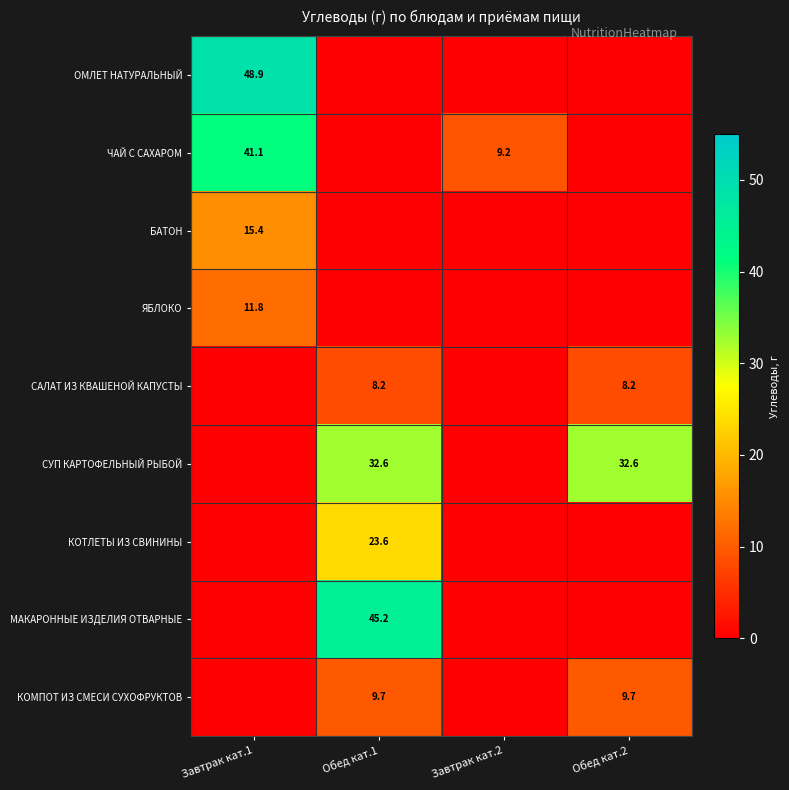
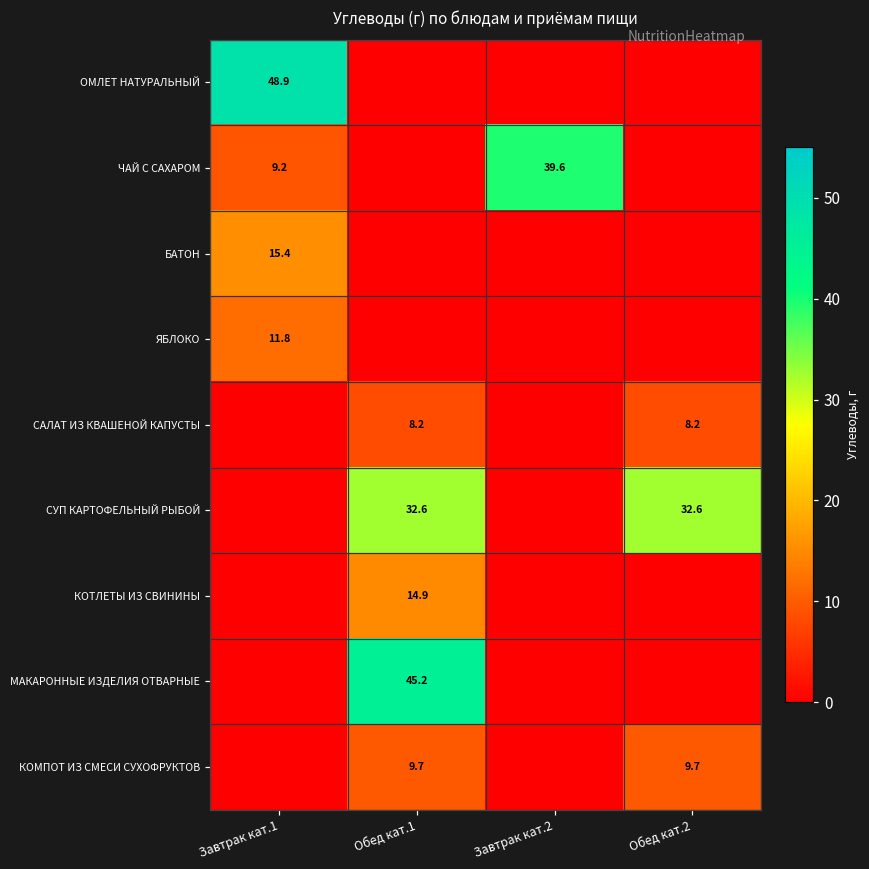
  {
    "ОМЛЕТ НАТУРАЛЬНЫЙ": {
      "Завтрак кат.1": 48.9
    },
    "ЧАЙ С САХАРОМ": {
-     "Завтрак кат.1": 41.1,
-     "Завтрак кат.2": 9.2
+     "Завтрак кат.1": 9.2,
+     "Завтрак кат.2": 39.6
    },
    "БАТОН": {
      "Завтрак кат.1": 15.4
    },
    "ЯБЛОКО": {
      "Завтрак кат.1": 11.8
    },
    "САЛАТ ИЗ КВАШЕНОЙ КАПУСТЫ": {
      "Обед кат.1": 8.2,
      "Обед кат.2": 8.2
    },
    "СУП КАРТОФЕЛЬНЫЙ РЫБОЙ": {
      "Обед кат.1": 32.6,
      "Обед кат.2": 32.6
    },
    "КОТЛЕТЫ ИЗ СВИНИНЫ": {
-     "Обед кат.1": 23.6
+     "Обед кат.1": 14.9
    },
    "МАКАРОННЫЕ ИЗДЕЛИЯ ОТВАРНЫЕ": {
      "Обед кат.1": 45.2
    },
    "КОМПОТ ИЗ СМЕСИ СУХОФРУКТОВ": {
      "Обед кат.1": 9.7,
      "Обед кат.2": 9.7
    }
  }
